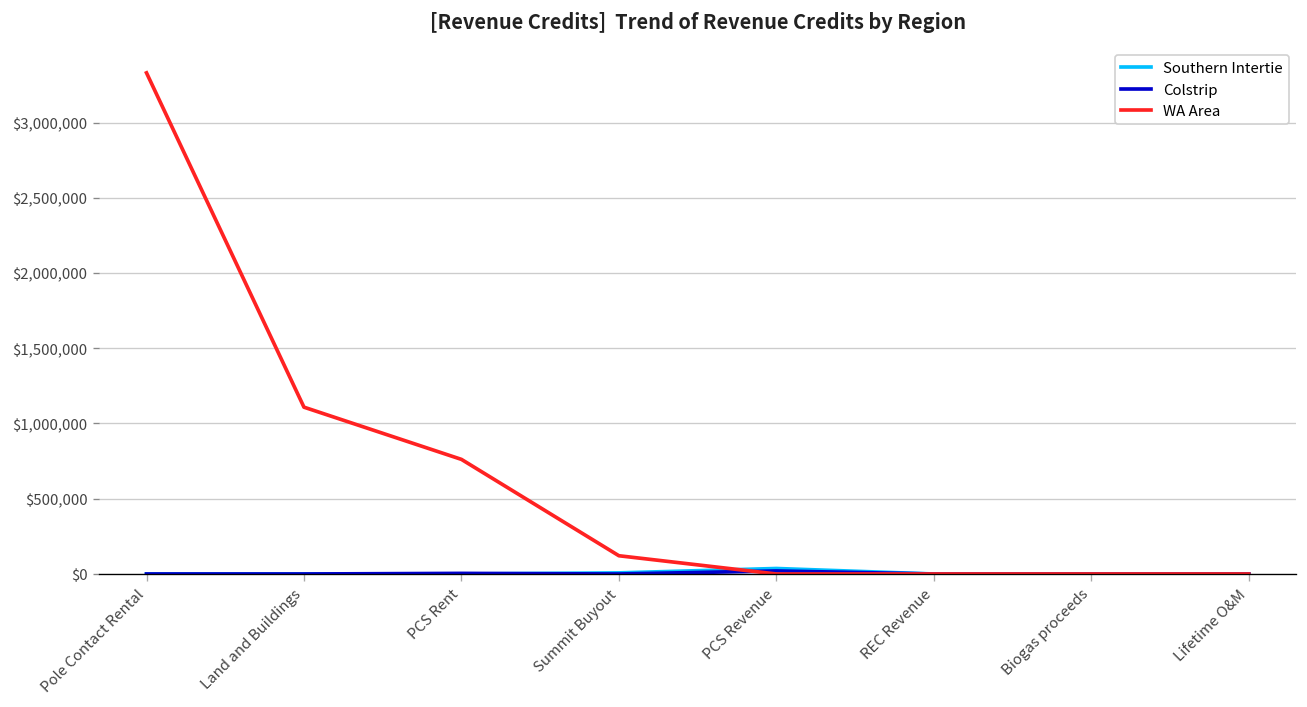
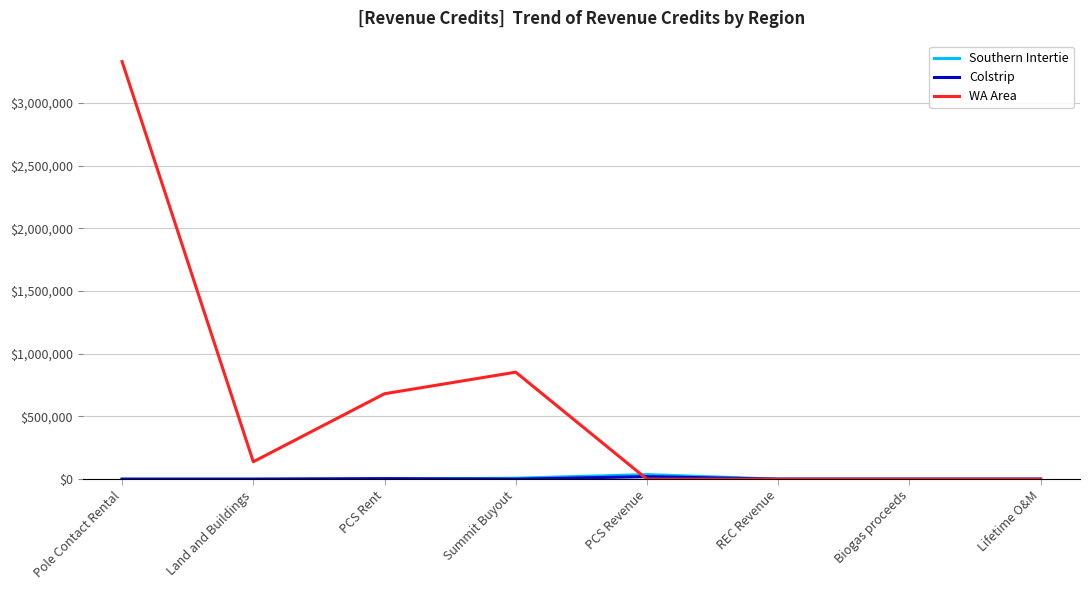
  {
    "WA Area": {
      "Pole Contact Rental": "$3,330,000",
-     "Land and Buildings": "$1,110,000",
-     "PCS Rent": "$760,000",
-     "Summit Buyout": "$120,000",
+     "Land and Buildings": "$140,000",
+     "PCS Rent": "$680,000",
+     "Summit Buyout": "$850,000",
      "PCS Revenue": "$0"
    }
  }
